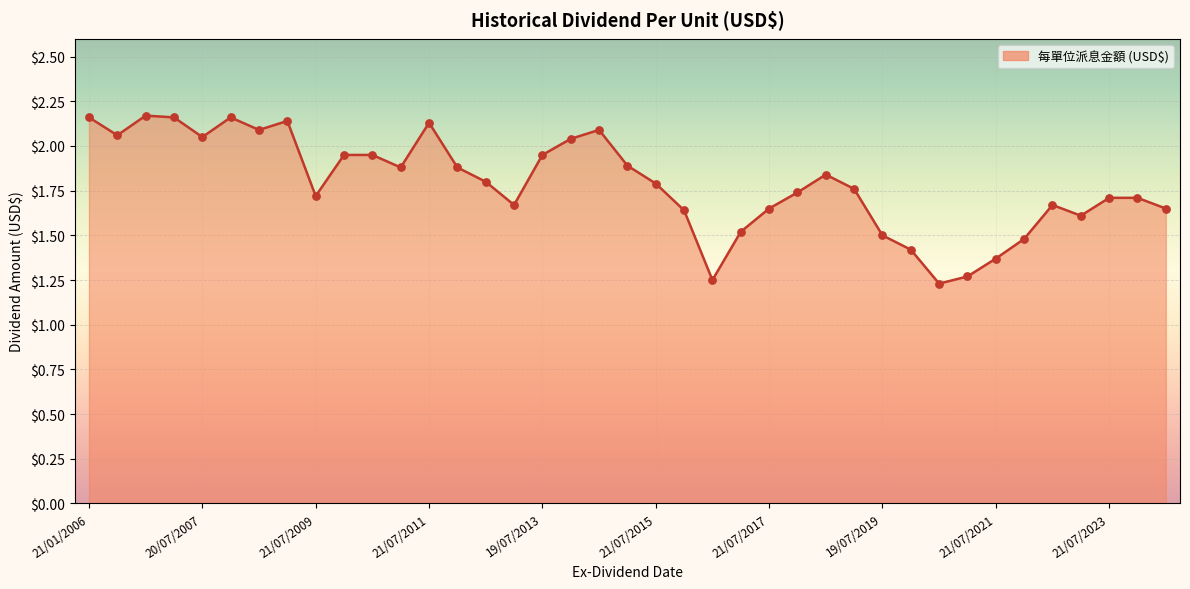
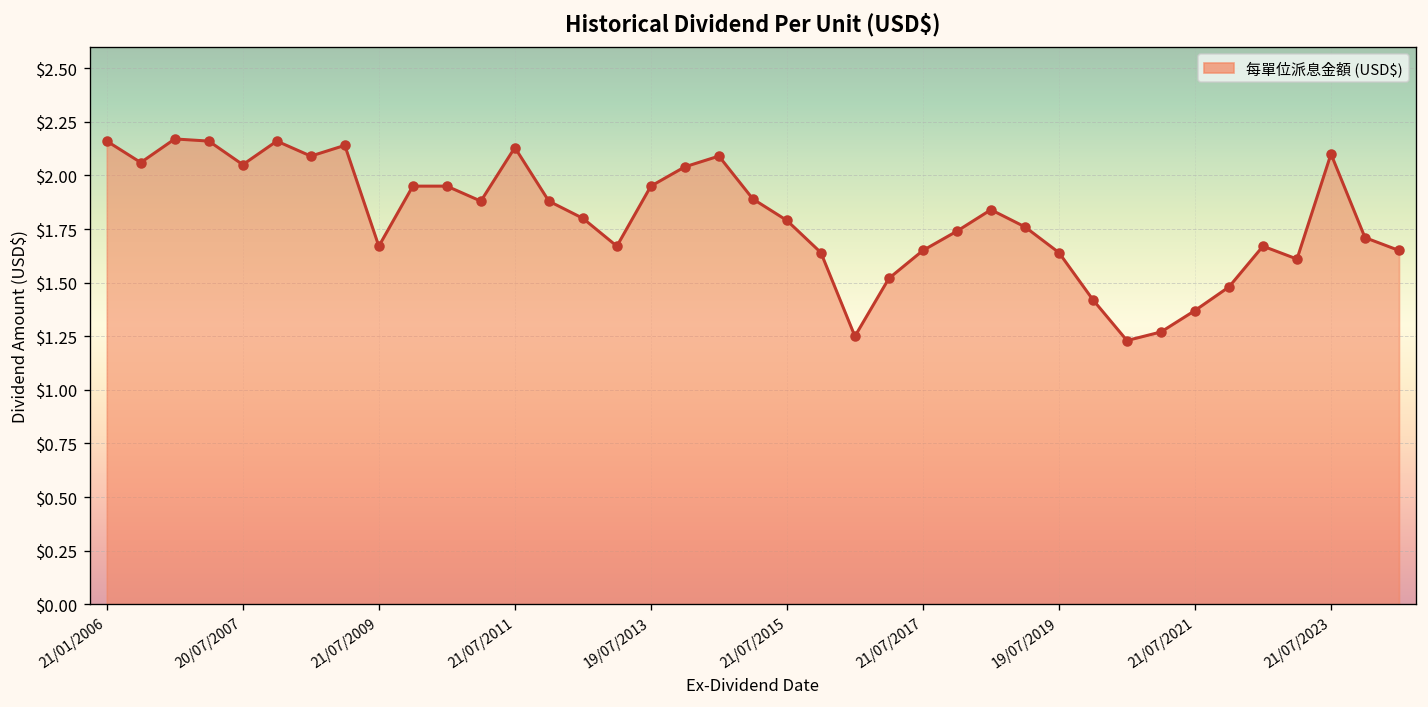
  {
    "21/01/2006": "$2.16",
    "20/07/2007": "$2.05",
-   "21/07/2009": "$1.72",
+   "21/07/2009": "$1.67",
    "21/07/2011": "$2.13",
    "19/07/2013": "$1.95",
    "21/07/2015": "$1.79",
    "21/07/2017": "$1.65",
-   "19/07/2019": "$1.50",
+   "19/07/2019": "$1.64",
    "21/07/2021": "$1.37",
-   "21/07/2023": "$1.71"
+   "21/07/2023": "$2.10"
  }
